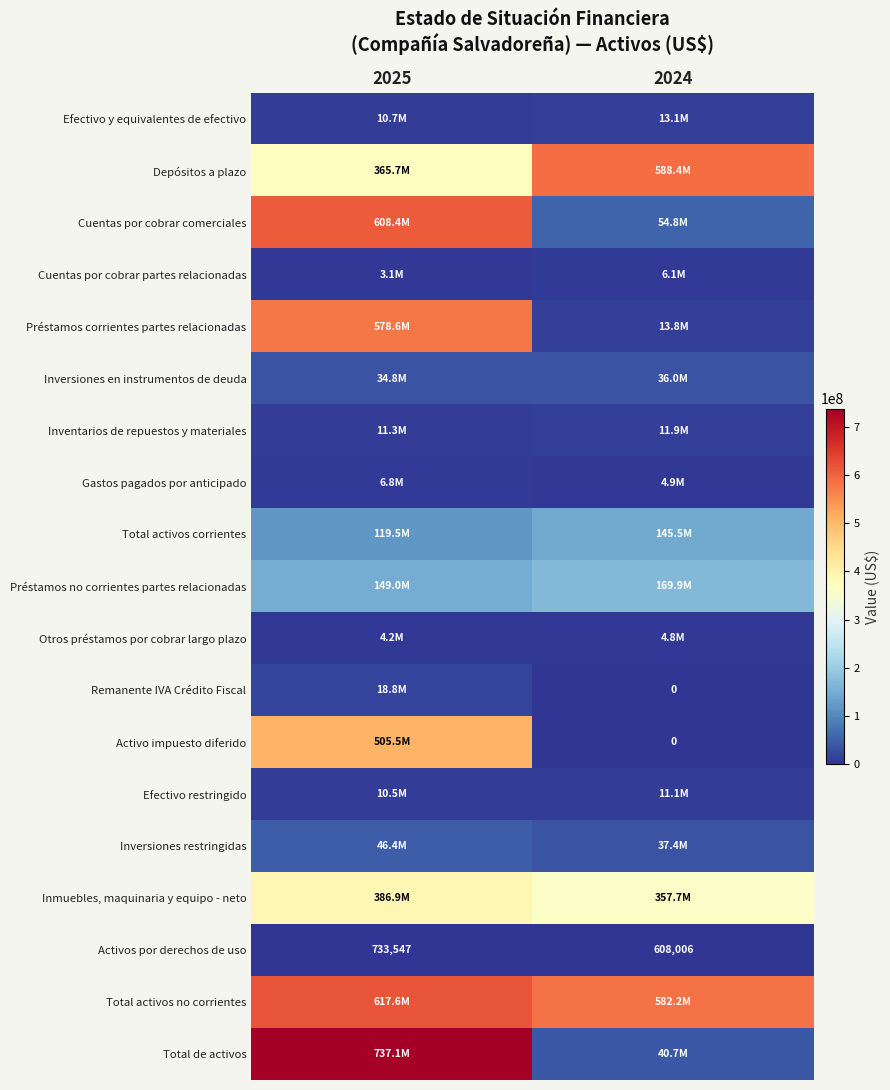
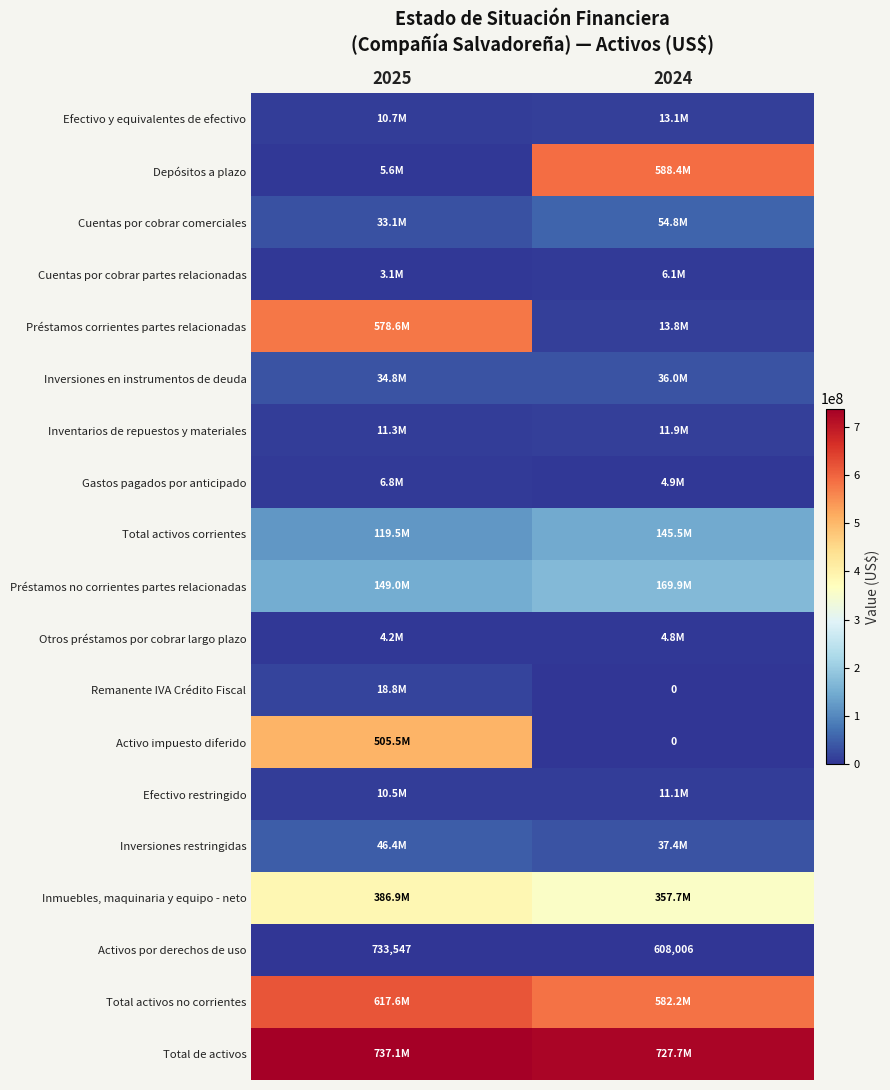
  {
    "Efectivo y equivalentes de efectivo": {
      "2025": "10.7M",
      "2024": "13.1M"
    },
    "Depósitos a plazo": {
-     "2025": "365.7M",
+     "2025": "5.6M",
      "2024": "588.4M"
    },
    "Cuentas por cobrar comerciales": {
-     "2025": "608.4M",
+     "2025": "33.1M",
      "2024": "54.8M"
    },
    "Cuentas por cobrar partes relacionadas": {
      "2025": "3.1M",
      "2024": "6.1M"
    },
    "Préstamos corrientes partes relacionadas": {
      "2025": "578.6M",
      "2024": "13.8M"
    },
    "Inversiones en instrumentos de deuda": {
      "2025": "34.8M",
      "2024": "36.0M"
    },
    "Inventarios de repuestos y materiales": {
      "2025": "11.3M",
      "2024": "11.9M"
    },
    "Gastos pagados por anticipado": {
      "2025": "6.8M",
      "2024": "4.9M"
    },
    "Total activos corrientes": {
      "2025": "119.5M",
      "2024": "145.5M"
    },
    "Préstamos no corrientes partes relacionadas": {
      "2025": "149.0M",
      "2024": "169.9M"
    },
    "Otros préstamos por cobrar largo plazo": {
      "2025": "4.2M",
      "2024": "4.8M"
    },
    "Remanente IVA Crédito Fiscal": {
      "2025": "18.8M",
      "2024": "0"
    },
    "Activo impuesto diferido": {
      "2025": "505.5M",
      "2024": "0"
    },
    "Efectivo restringido": {
      "2025": "10.5M",
      "2024": "11.1M"
    },
    "Inversiones restringidas": {
      "2025": "46.4M",
      "2024": "37.4M"
    },
    "Inmuebles, maquinaria y equipo - neto": {
      "2025": "386.9M",
      "2024": "357.7M"
    },
    "Activos por derechos de uso": {
      "2025": "733,547",
      "2024": "608,006"
    },
    "Total activos no corrientes": {
      "2025": "617.6M",
      "2024": "582.2M"
    },
    "Total de activos": {
      "2025": "737.1M",
-     "2024": "40.7M"
+     "2024": "727.7M"
    }
  }
